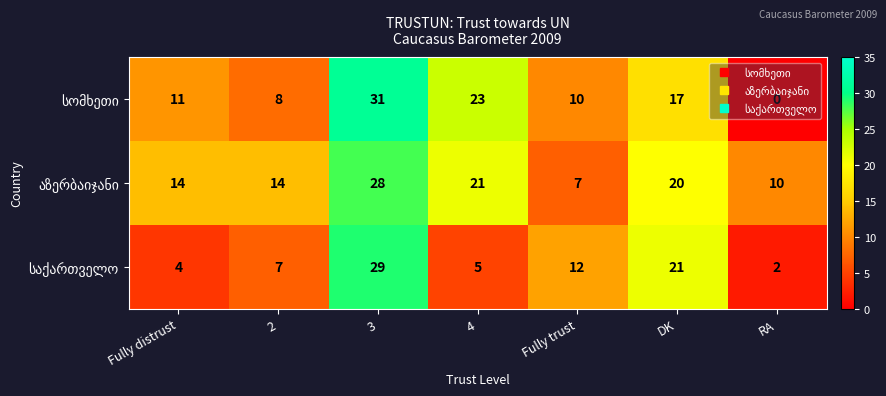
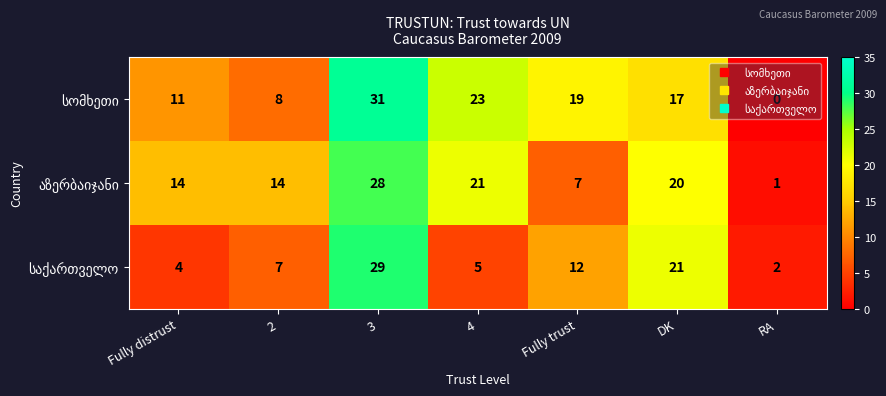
  {
    "სომხეთი": {
      "Fully distrust": 11,
      "2": 8,
      "3": 31,
      "4": 23,
-     "Fully trust": 10,
+     "Fully trust": 19,
      "DK": 17
    },
    "აზერბაიჯანი": {
      "Fully distrust": 14,
      "2": 14,
      "3": 28,
      "4": 21,
      "Fully trust": 7,
      "DK": 20,
-     "RA": 10
+     "RA": 1
    },
    "საქართველო": {
      "Fully distrust": 4,
      "2": 7,
      "3": 29,
      "4": 5,
      "Fully trust": 12,
      "DK": 21,
      "RA": 2
    }
  }
